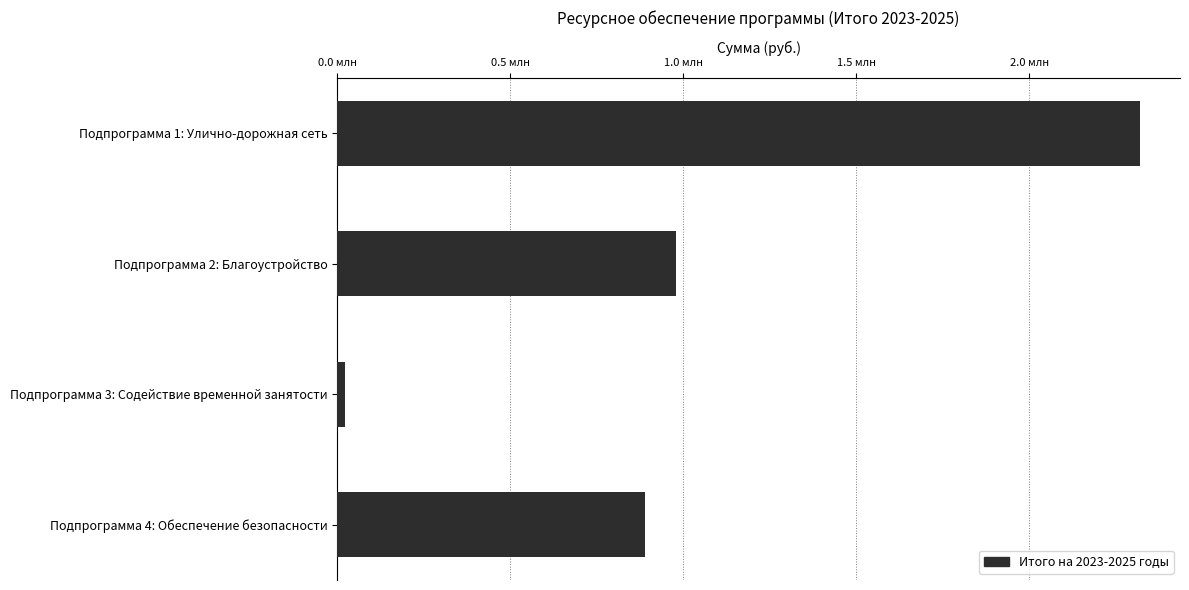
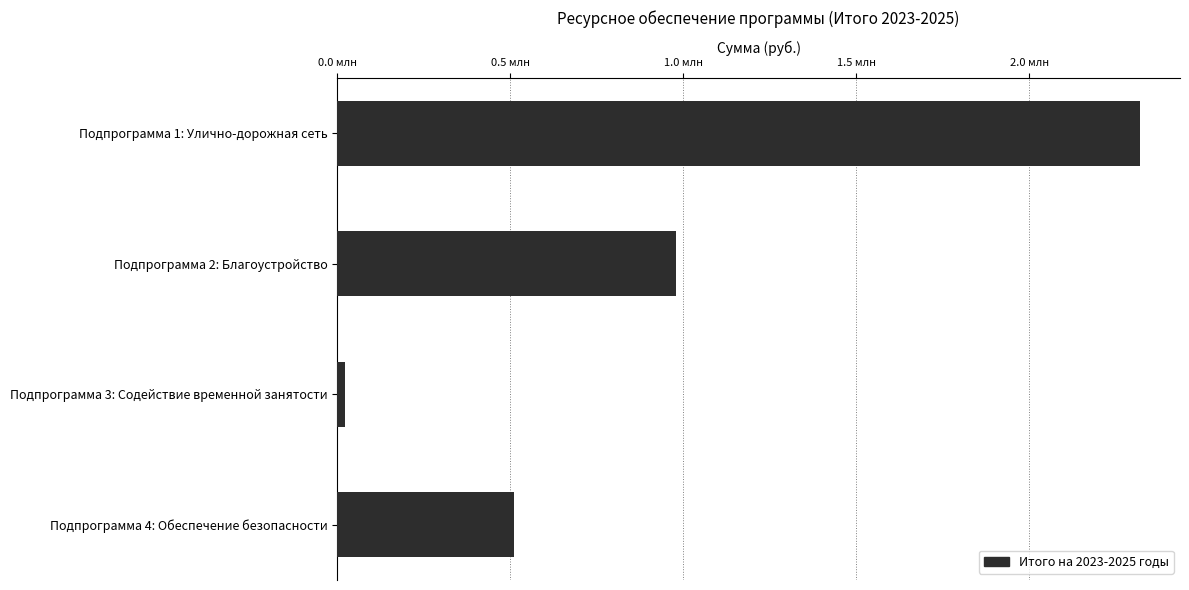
  {
    "Подпрограмма 1: Улично-дорожная сеть": "2.32 млн",
    "Подпрограмма 2: Благоустройство": "0.98 млн",
    "Подпрограмма 3: Содействие временной занятости": "0.02 млн",
-   "Подпрограмма 4: Обеспечение безопасности": "0.89 млн"
+   "Подпрограмма 4: Обеспечение безопасности": "0.51 млн"
  }
